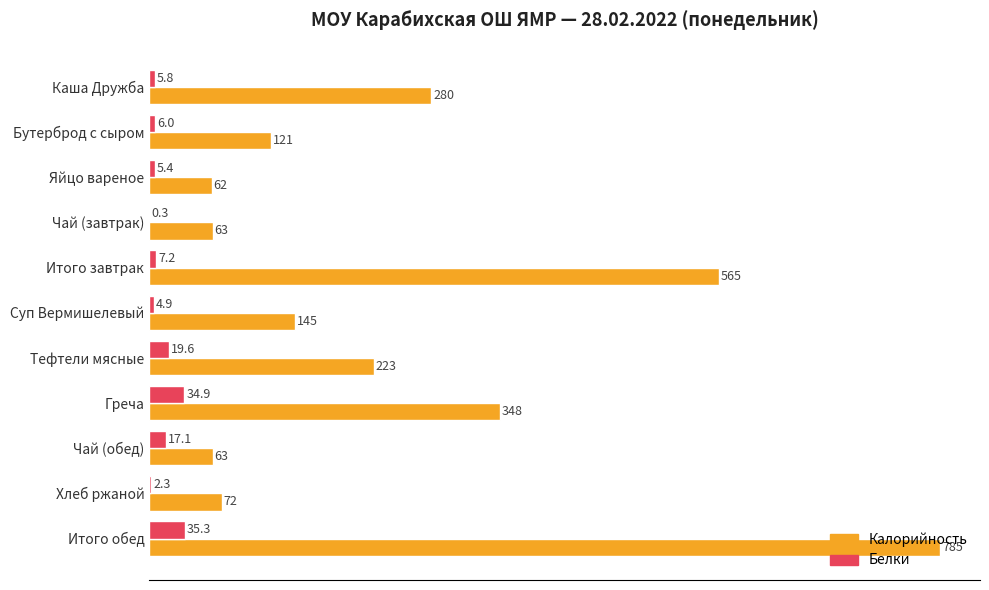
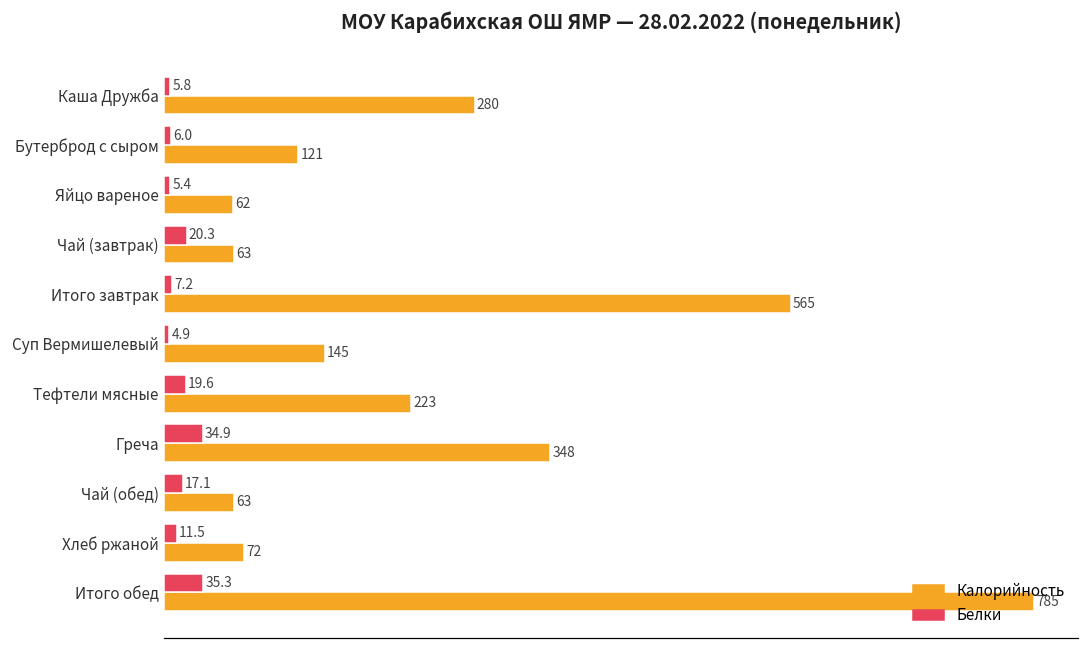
  {
    "Калорийность": {
      "Каша Дружба": 280,
      "Бутерброд с сыром": 121,
      "Яйцо вареное": 62,
      "Чай (завтрак)": 63,
      "Итого завтрак": 565,
      "Суп Вермишелевый": 145,
      "Тефтели мясные": 223,
      "Греча": 348,
      "Чай (обед)": 63,
      "Хлеб ржаной": 72,
      "Итого обед": 785
    },
    "Белки": {
      "Каша Дружба": 5.8,
      "Бутерброд с сыром": 6.0,
      "Яйцо вареное": 5.4,
-     "Чай (завтрак)": 0.3,
+     "Чай (завтрак)": 20.3,
      "Итого завтрак": 7.2,
      "Суп Вермишелевый": 4.9,
      "Тефтели мясные": 19.6,
      "Греча": 34.9,
      "Чай (обед)": 17.1,
-     "Хлеб ржаной": 2.3,
+     "Хлеб ржаной": 11.5,
      "Итого обед": 35.3
    }
  }
